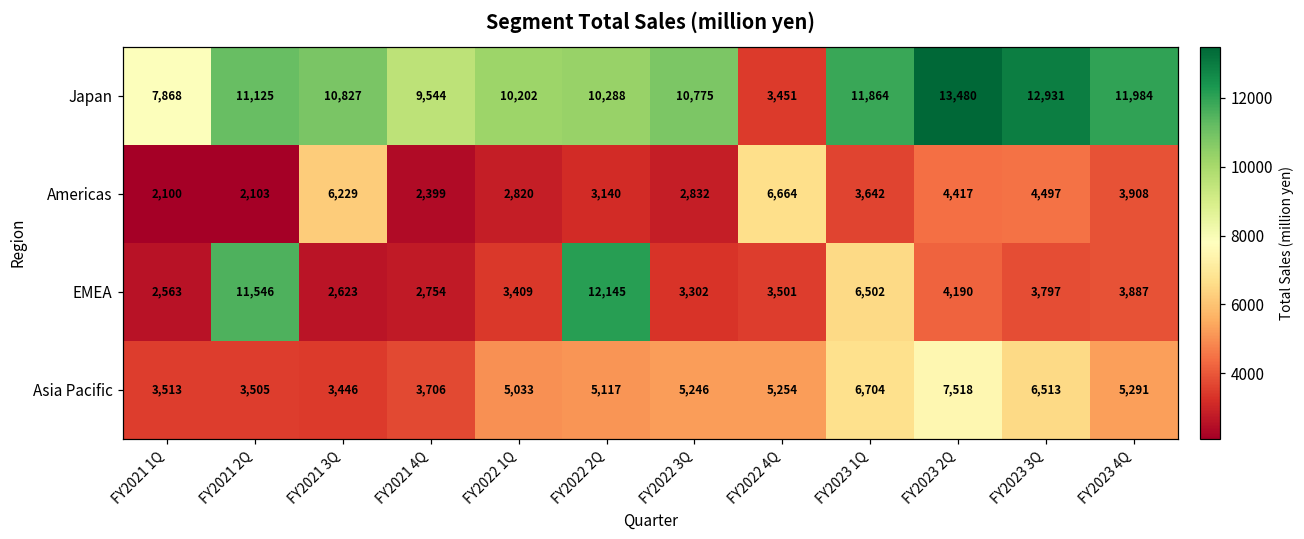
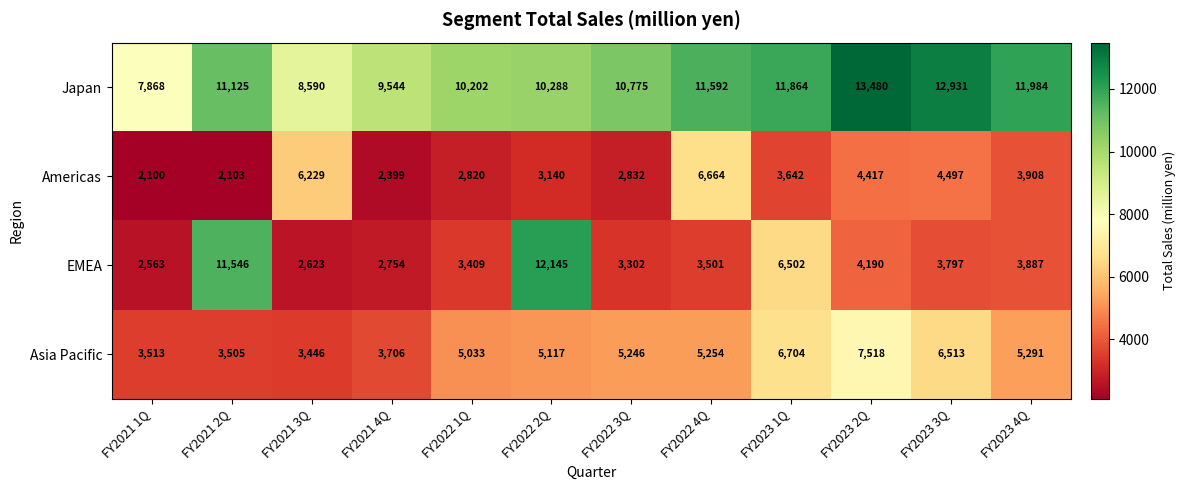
  {
    "Japan": {
      "FY2021 1Q": "7,868",
      "FY2021 2Q": "11,125",
-     "FY2021 3Q": "10,827",
+     "FY2021 3Q": "8,590",
      "FY2021 4Q": "9,544",
      "FY2022 1Q": "10,202",
      "FY2022 2Q": "10,288",
      "FY2022 3Q": "10,775",
-     "FY2022 4Q": "3,451",
+     "FY2022 4Q": "11,592",
      "FY2023 1Q": "11,864",
      "FY2023 2Q": "13,480",
      "FY2023 3Q": "12,931",
      "FY2023 4Q": "11,984"
    },
    "Americas": {
      "FY2021 1Q": "2,100",
      "FY2021 2Q": "2,103",
      "FY2021 3Q": "6,229",
      "FY2021 4Q": "2,399",
      "FY2022 1Q": "2,820",
      "FY2022 2Q": "3,140",
      "FY2022 3Q": "2,832",
      "FY2022 4Q": "6,664",
      "FY2023 1Q": "3,642",
      "FY2023 2Q": "4,417",
      "FY2023 3Q": "4,497",
      "FY2023 4Q": "3,908"
    },
    "EMEA": {
      "FY2021 1Q": "2,563",
      "FY2021 2Q": "11,546",
      "FY2021 3Q": "2,623",
      "FY2021 4Q": "2,754",
      "FY2022 1Q": "3,409",
      "FY2022 2Q": "12,145",
      "FY2022 3Q": "3,302",
      "FY2022 4Q": "3,501",
      "FY2023 1Q": "6,502",
      "FY2023 2Q": "4,190",
      "FY2023 3Q": "3,797",
      "FY2023 4Q": "3,887"
    },
    "Asia Pacific": {
      "FY2021 1Q": "3,513",
      "FY2021 2Q": "3,505",
      "FY2021 3Q": "3,446",
      "FY2021 4Q": "3,706",
      "FY2022 1Q": "5,033",
      "FY2022 2Q": "5,117",
      "FY2022 3Q": "5,246",
      "FY2022 4Q": "5,254",
      "FY2023 1Q": "6,704",
      "FY2023 2Q": "7,518",
      "FY2023 3Q": "6,513",
      "FY2023 4Q": "5,291"
    }
  }
